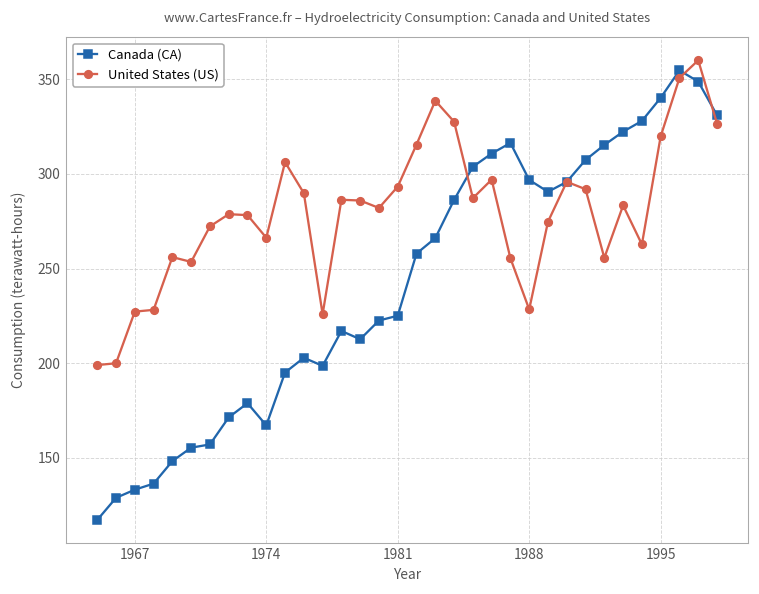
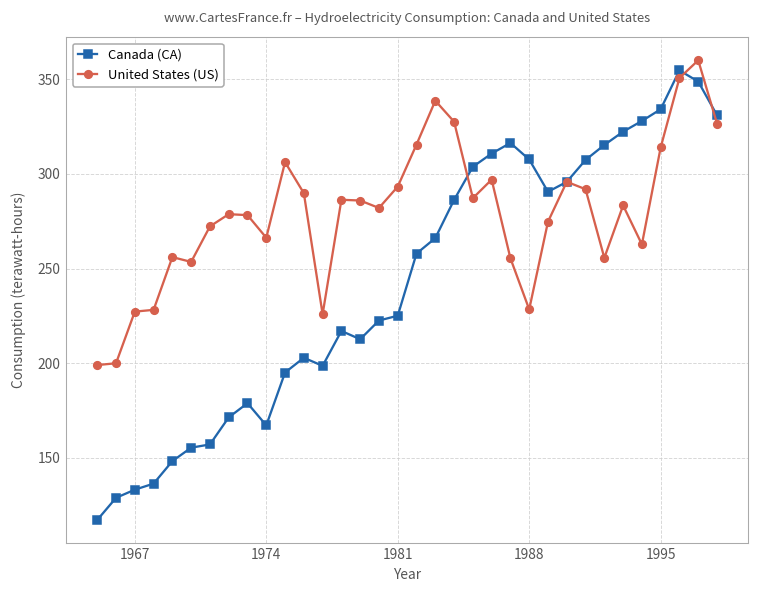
  {
    "Canada (CA)": {
      "1967": 133,
      "1974": 167,
      "1981": 225,
-     "1988": 297,
-     "1995": 340
+     "1988": 308,
+     "1995": 334
    },
    "United States (US)": {
      "1967": 227,
      "1974": 266,
      "1981": 293,
      "1988": 228,
-     "1995": 320
+     "1995": 314
    }
  }
